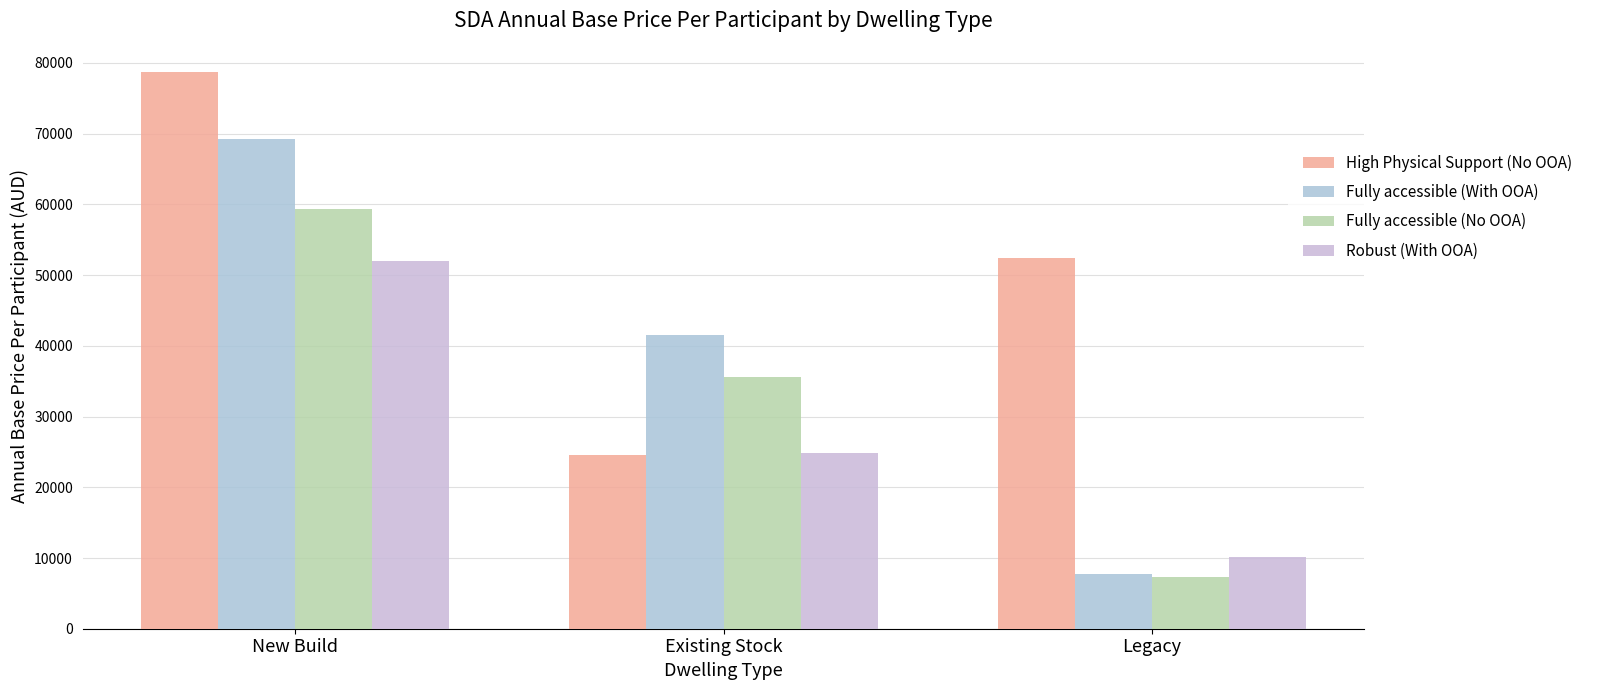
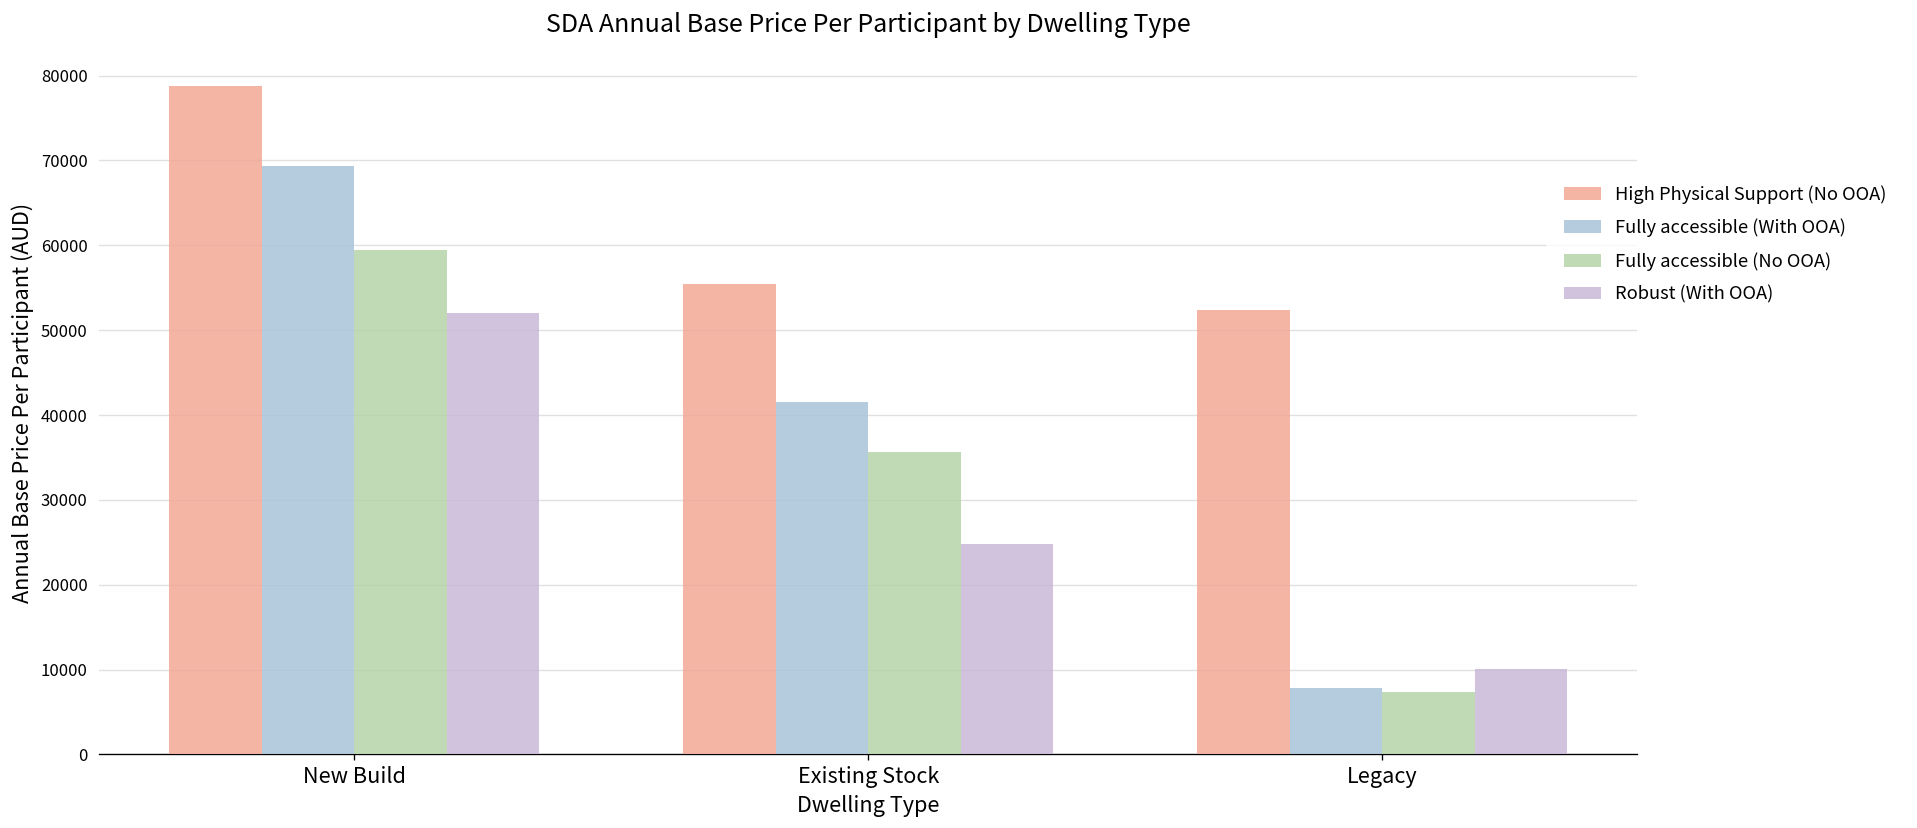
  {
    "High Physical Support (No OOA)": {
      "New Build": 79000,
-     "Existing Stock": 25000,
+     "Existing Stock": 55000,
      "Legacy": 52000
    }
  }
